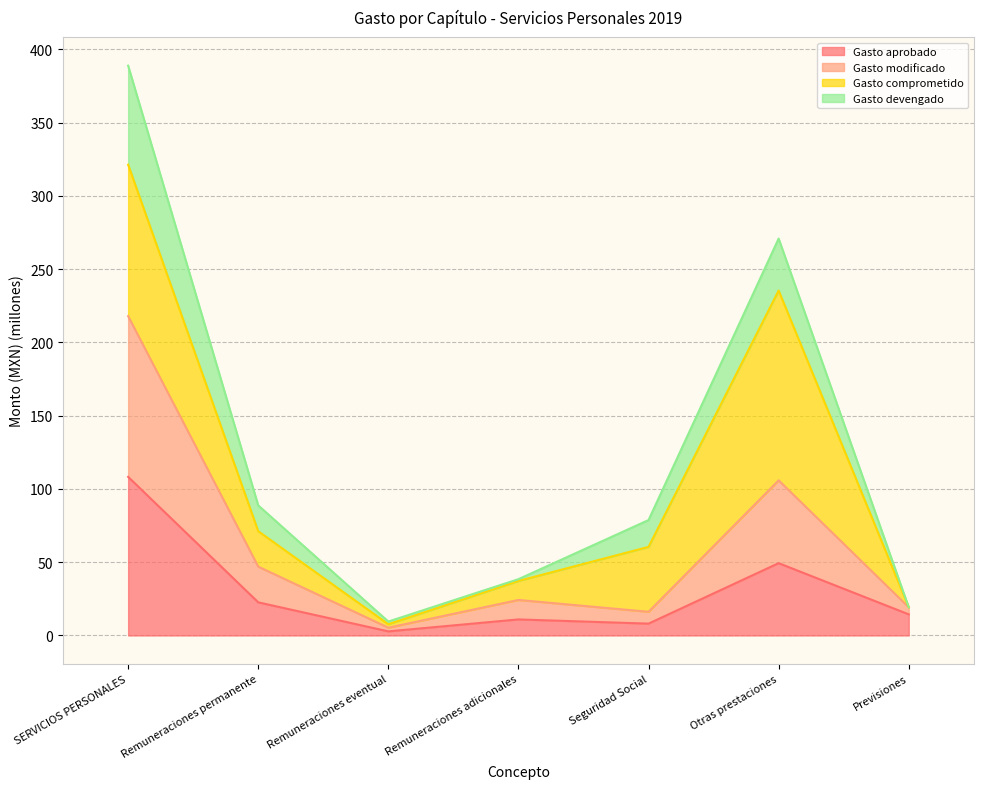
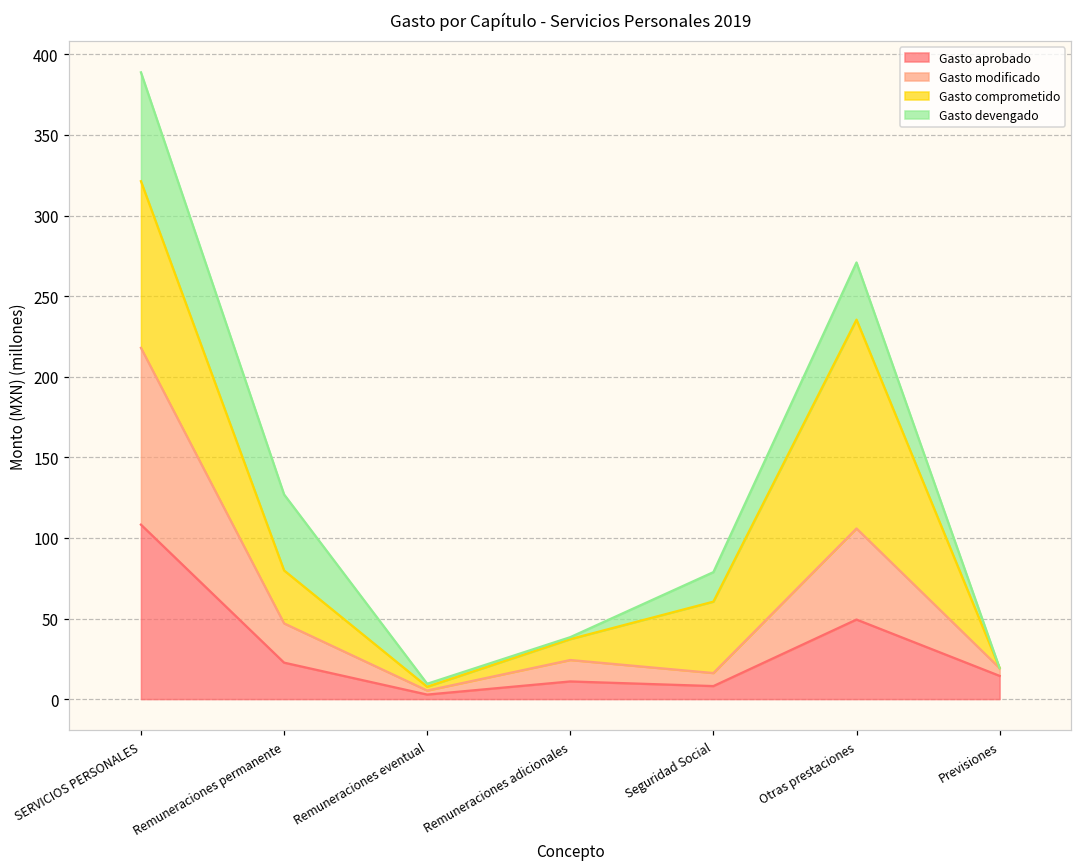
  {
    "Gasto comprometido": {
      "SERVICIOS PERSONALES": 103,
-     "Remuneraciones permanente": 24,
+     "Remuneraciones permanente": 33,
      "Remuneraciones eventual": 2,
      "Seguridad Social": 44,
      "Otras prestaciones": 130
    },
    "Gasto devengado": {
      "SERVICIOS PERSONALES": 68,
-     "Remuneraciones permanente": 18,
+     "Remuneraciones permanente": 47,
      "Remuneraciones eventual": 2,
      "Seguridad Social": 18,
      "Otras prestaciones": 35
    }
  }
